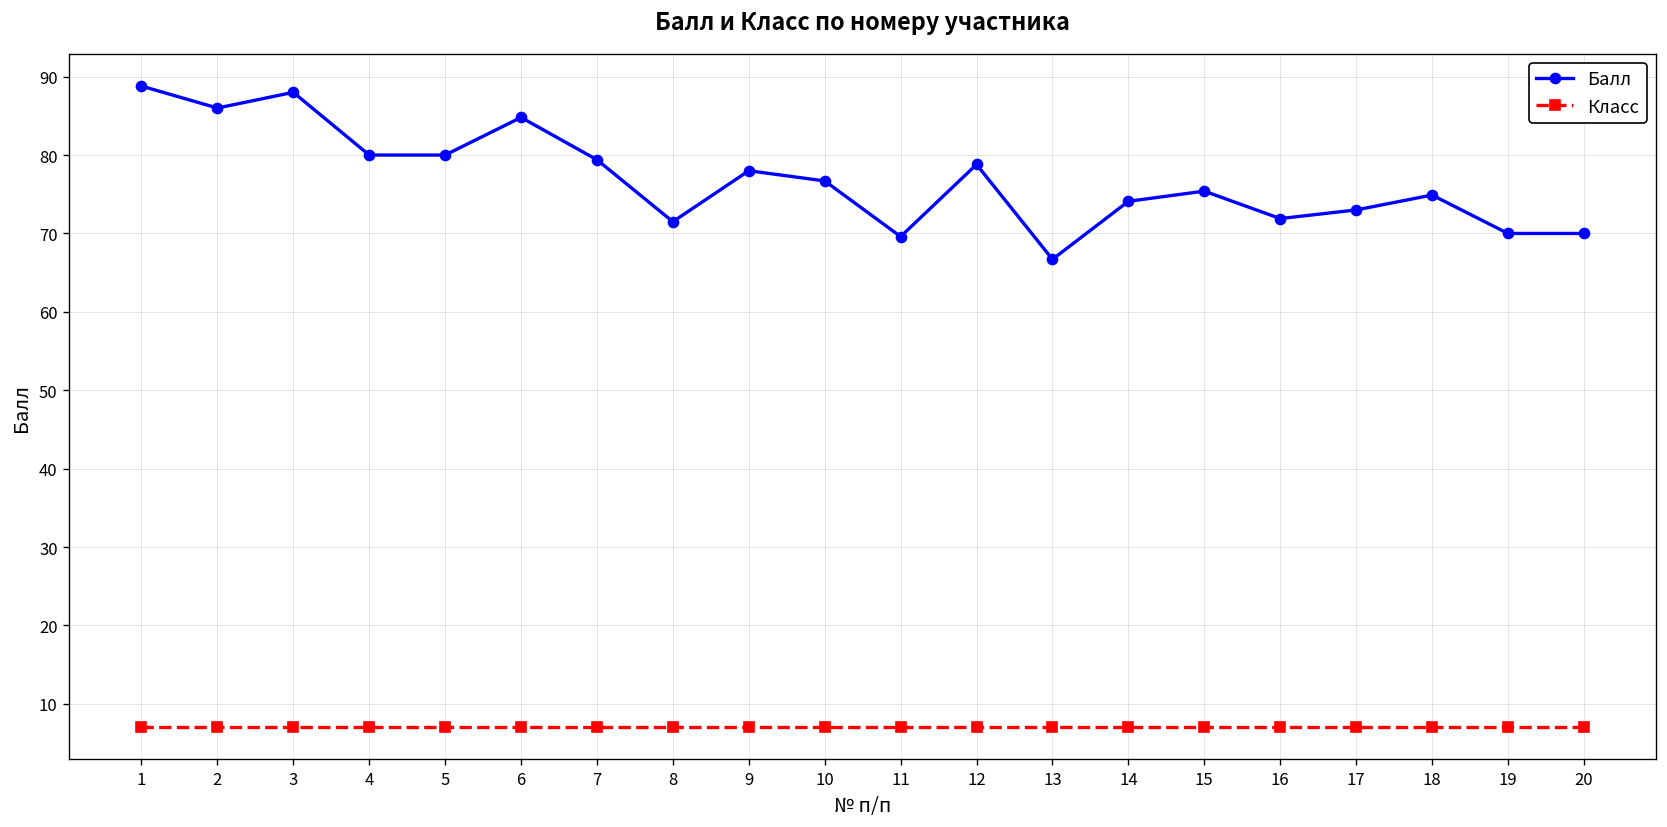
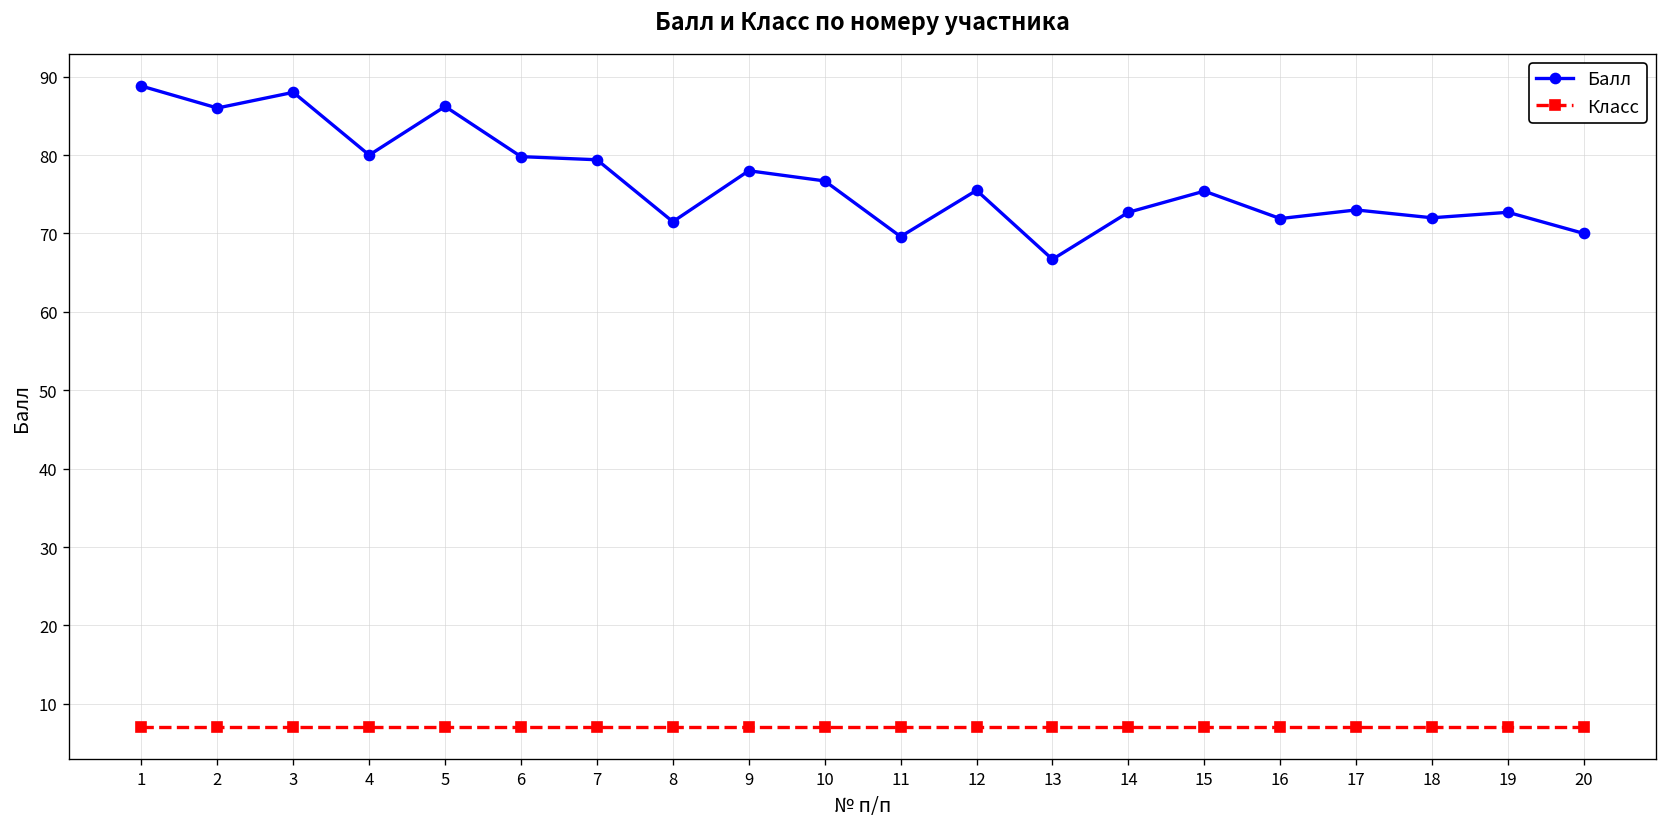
  {
    "Балл": {
      "1": 89,
      "2": 86,
      "3": 88,
      "4": 80,
-     "5": 80,
-     "6": 85,
+     "5": 86,
+     "6": 80,
      "7": 79,
      "8": 72,
      "9": 78,
      "10": 77,
      "11": 70,
-     "12": 79,
+     "12": 76,
      "13": 67,
-     "14": 74,
+     "14": 73,
      "15": 75,
      "16": 72,
      "17": 73,
-     "18": 75,
-     "19": 70,
+     "18": 72,
+     "19": 73,
      "20": 70
    },
    "Класс": {
      "1": 7,
      "2": 7,
      "3": 7,
      "4": 7,
      "5": 7,
      "6": 7,
      "7": 7,
      "8": 7,
      "9": 7,
      "10": 7,
      "11": 7,
      "12": 7,
      "13": 7,
      "14": 7,
      "15": 7,
      "16": 7,
      "17": 7,
      "18": 7,
      "19": 7,
      "20": 7
    }
  }
